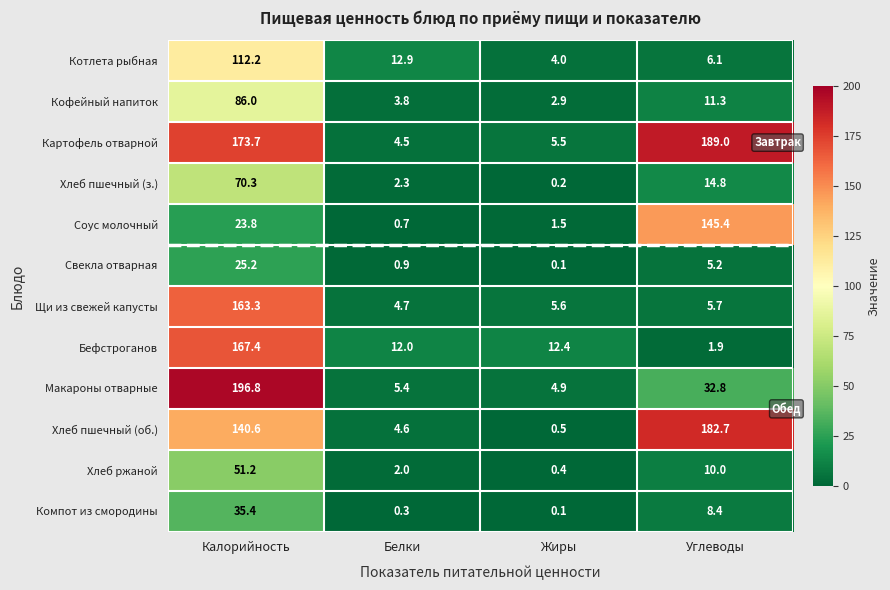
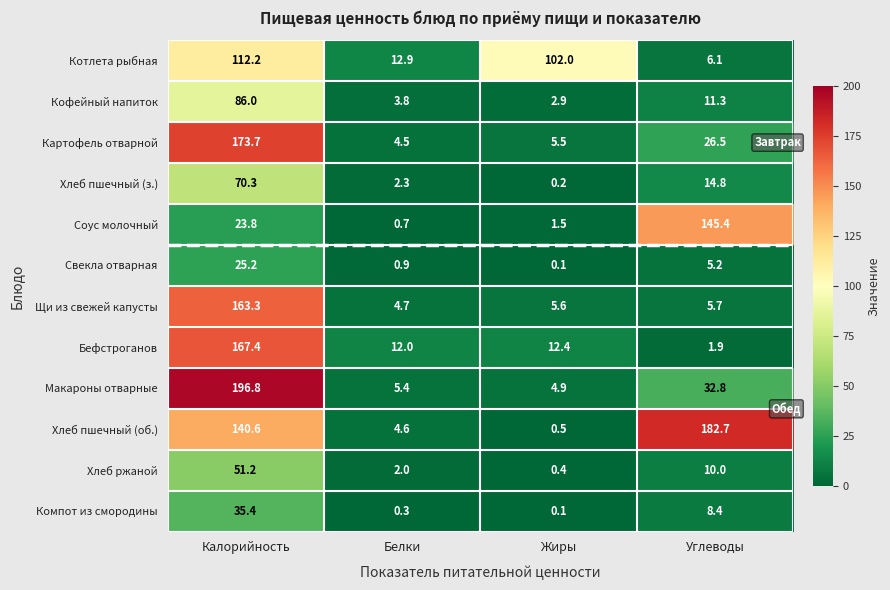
  {
    "Котлета рыбная": {
      "Калорийность": 112.2,
      "Белки": 12.9,
-     "Жиры": 4.0,
+     "Жиры": 102.0,
      "Углеводы": 6.1
    },
    "Кофейный напиток": {
      "Калорийность": 86.0,
      "Белки": 3.8,
      "Жиры": 2.9,
      "Углеводы": 11.3
    },
    "Картофель отварной": {
      "Калорийность": 173.7,
      "Белки": 4.5,
      "Жиры": 5.5,
-     "Углеводы": 189.0
+     "Углеводы": 26.5
    },
    "Хлеб пшечный (з.)": {
      "Калорийность": 70.3,
      "Белки": 2.3,
      "Жиры": 0.2,
      "Углеводы": 14.8
    },
    "Соус молочный": {
      "Калорийность": 23.8,
      "Белки": 0.7,
      "Жиры": 1.5,
      "Углеводы": 145.4
    },
    "Свекла отварная": {
      "Калорийность": 25.2,
      "Белки": 0.9,
      "Жиры": 0.1,
      "Углеводы": 5.2
    },
    "Щи из свежей капусты": {
      "Калорийность": 163.3,
      "Белки": 4.7,
      "Жиры": 5.6,
      "Углеводы": 5.7
    },
    "Бефстроганов": {
      "Калорийность": 167.4,
      "Белки": 12.0,
      "Жиры": 12.4,
      "Углеводы": 1.9
    },
    "Макароны отварные": {
      "Калорийность": 196.8,
      "Белки": 5.4,
      "Жиры": 4.9,
      "Углеводы": 32.8
    },
    "Хлеб пшечный (об.)": {
      "Калорийность": 140.6,
      "Белки": 4.6,
      "Жиры": 0.5,
      "Углеводы": 182.7
    },
    "Хлеб ржаной": {
      "Калорийность": 51.2,
      "Белки": 2.0,
      "Жиры": 0.4,
      "Углеводы": 10.0
    },
    "Компот из смородины": {
      "Калорийность": 35.4,
      "Белки": 0.3,
      "Жиры": 0.1,
      "Углеводы": 8.4
    }
  }
